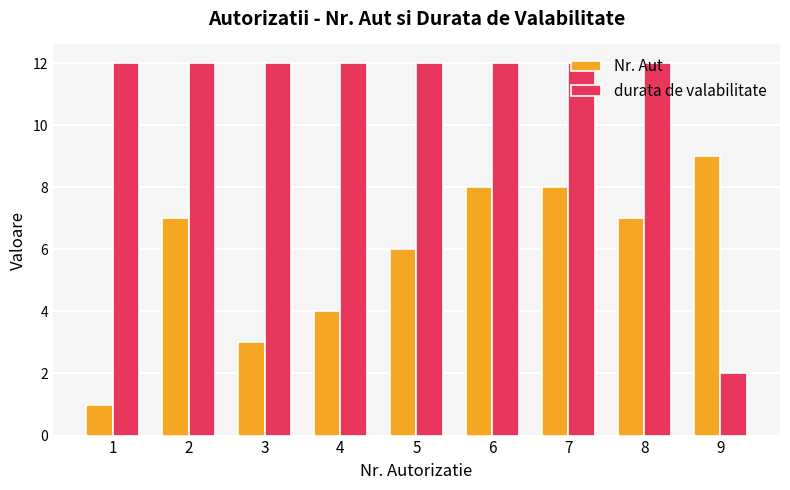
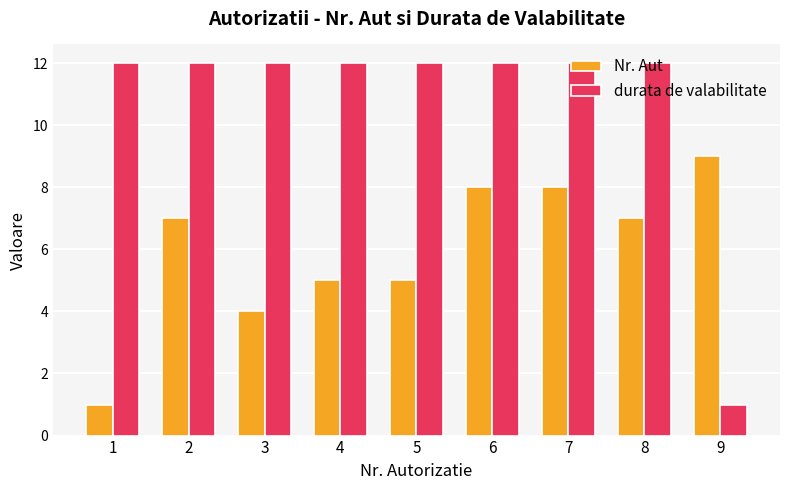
  {
    "Nr. Aut": {
      "1": 1,
      "2": 7,
-     "3": 3,
-     "4": 4,
-     "5": 6,
+     "3": 4,
+     "4": 5,
+     "5": 5,
      "6": 8,
      "7": 8,
      "8": 7,
      "9": 9
    },
    "durata de valabilitate": {
      "1": 12,
      "2": 12,
      "3": 12,
      "4": 12,
      "5": 12,
      "6": 12,
      "7": 12,
      "8": 12,
-     "9": 2
+     "9": 1
    }
  }
